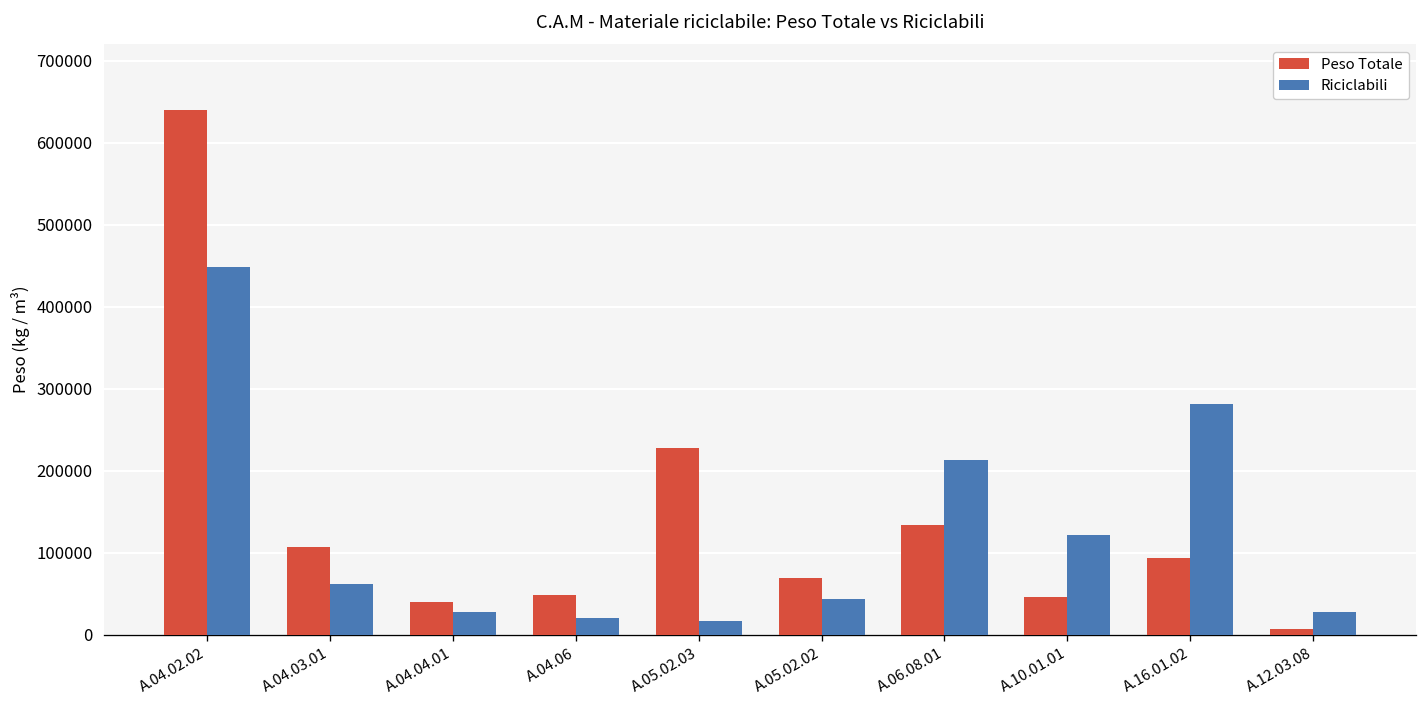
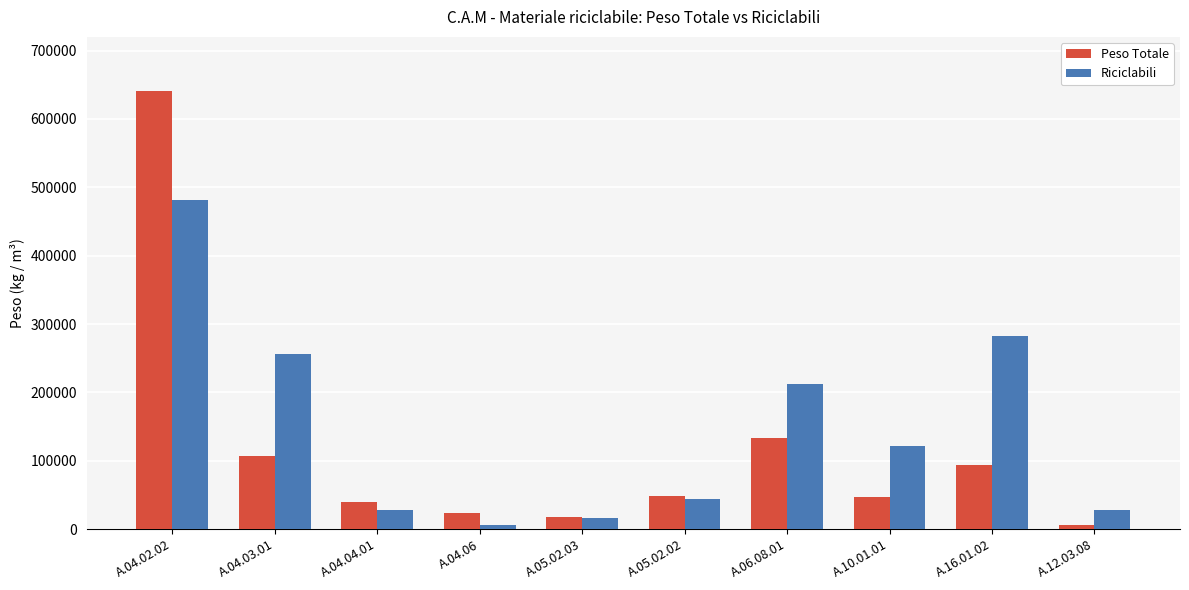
  {
    "Peso Totale": {
      "A.04.02.02": 640000,
      "A.04.03.01": 110000,
      "A.04.04.01": 40000,
-     "A.04.06": 50000,
-     "A.05.02.03": 230000,
-     "A.05.02.02": 70000,
+     "A.04.06": 20000,
+     "A.05.02.03": 20000,
+     "A.05.02.02": 50000,
      "A.06.08.01": 130000,
      "A.10.01.01": 50000,
      "A.16.01.02": 90000,
      "A.12.03.08": 10000
    },
    "Riciclabili": {
-     "A.04.02.02": 450000,
-     "A.04.03.01": 60000,
+     "A.04.02.02": 480000,
+     "A.04.03.01": 260000,
      "A.04.04.01": 30000,
-     "A.04.06": 20000,
+     "A.04.06": 10000,
      "A.05.02.03": 20000,
      "A.05.02.02": 40000,
      "A.06.08.01": 210000,
      "A.10.01.01": 120000,
      "A.16.01.02": 280000,
      "A.12.03.08": 30000
    }
  }
